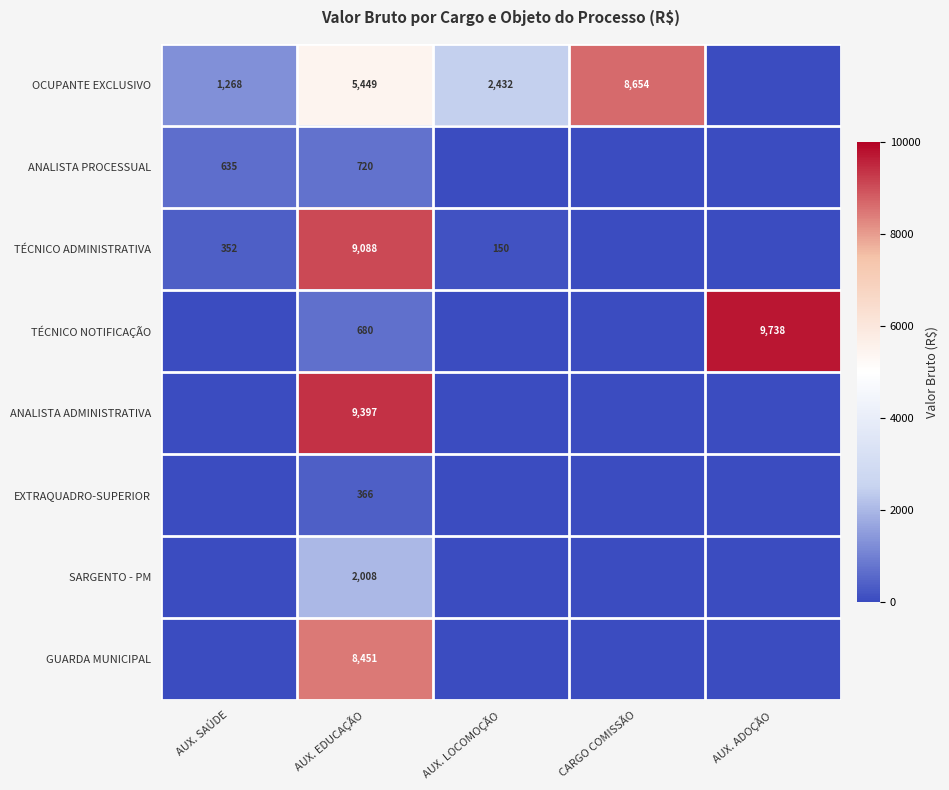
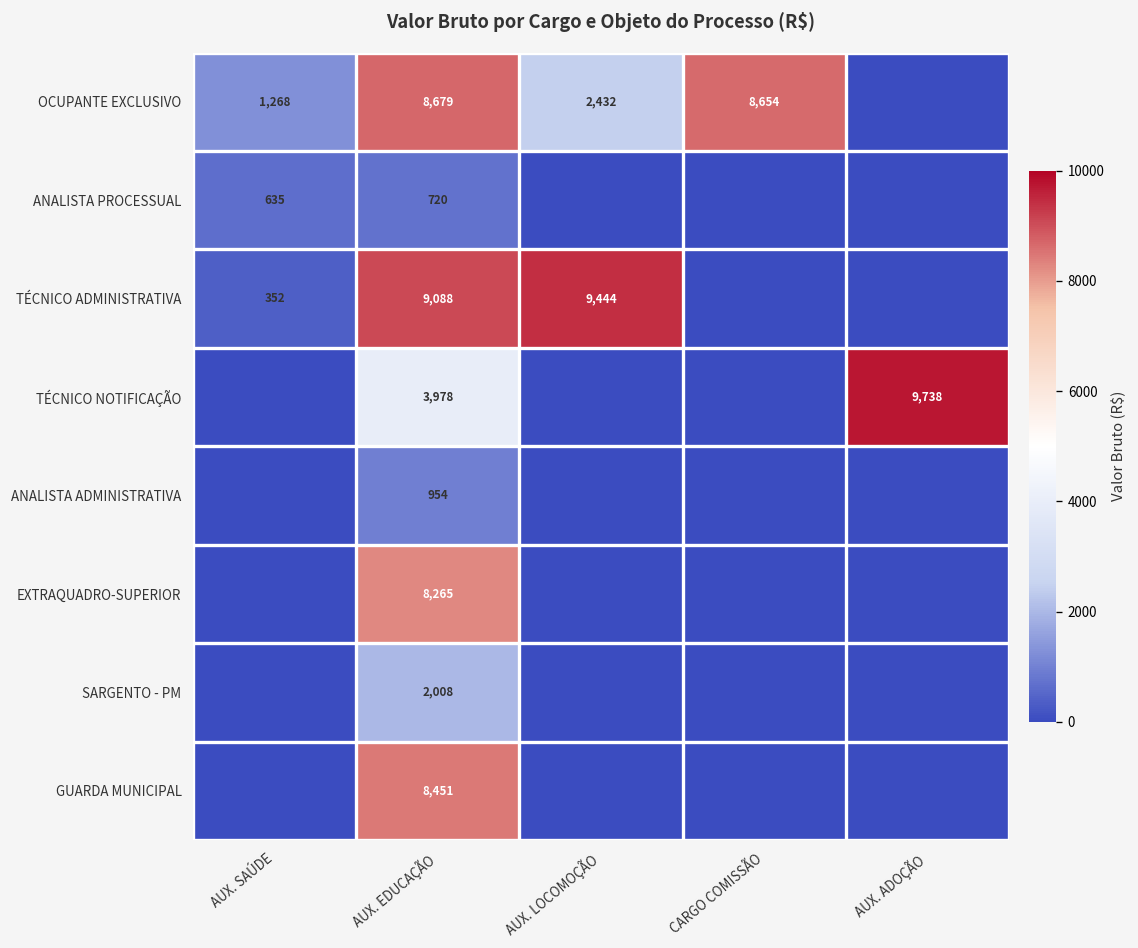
  {
    "OCUPANTE EXCLUSIVO": {
      "AUX. SAÚDE": "1,268",
-     "AUX. EDUCAÇÃO": "5,449",
+     "AUX. EDUCAÇÃO": "8,679",
      "AUX. LOCOMOÇÃO": "2,432",
      "CARGO COMISSÃO": "8,654"
    },
    "ANALISTA PROCESSUAL": {
      "AUX. SAÚDE": "635",
      "AUX. EDUCAÇÃO": "720"
    },
    "TÉCNICO ADMINISTRATIVA": {
      "AUX. SAÚDE": "352",
      "AUX. EDUCAÇÃO": "9,088",
-     "AUX. LOCOMOÇÃO": "150"
+     "AUX. LOCOMOÇÃO": "9,444"
    },
    "TÉCNICO NOTIFICAÇÃO": {
-     "AUX. EDUCAÇÃO": "680",
+     "AUX. EDUCAÇÃO": "3,978",
      "AUX. ADOÇÃO": "9,738"
    },
    "ANALISTA ADMINISTRATIVA": {
-     "AUX. EDUCAÇÃO": "9,397"
+     "AUX. EDUCAÇÃO": "954"
    },
    "EXTRAQUADRO-SUPERIOR": {
-     "AUX. EDUCAÇÃO": "366"
+     "AUX. EDUCAÇÃO": "8,265"
    },
    "SARGENTO - PM": {
      "AUX. EDUCAÇÃO": "2,008"
    },
    "GUARDA MUNICIPAL": {
      "AUX. EDUCAÇÃO": "8,451"
    }
  }
